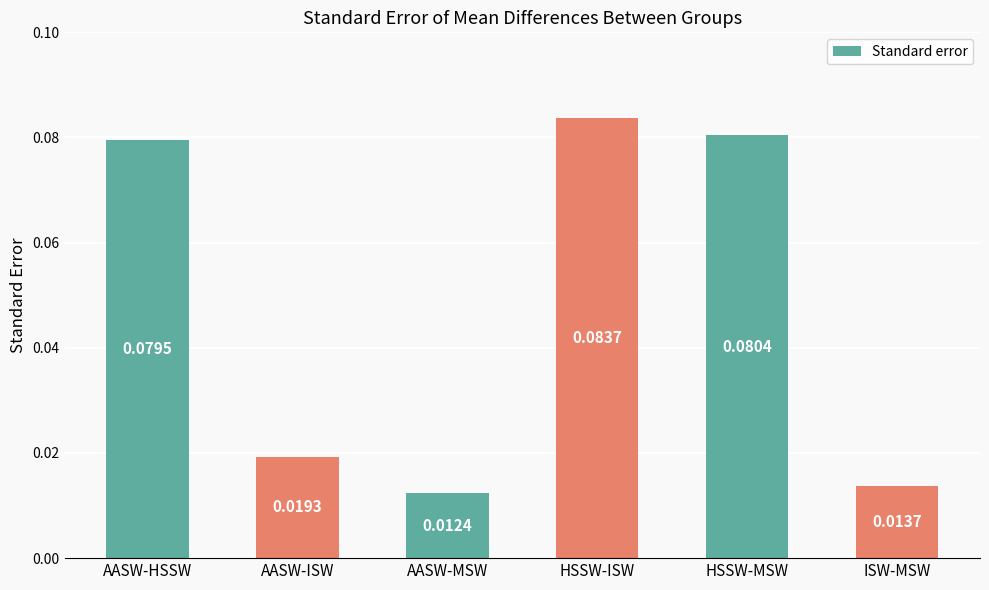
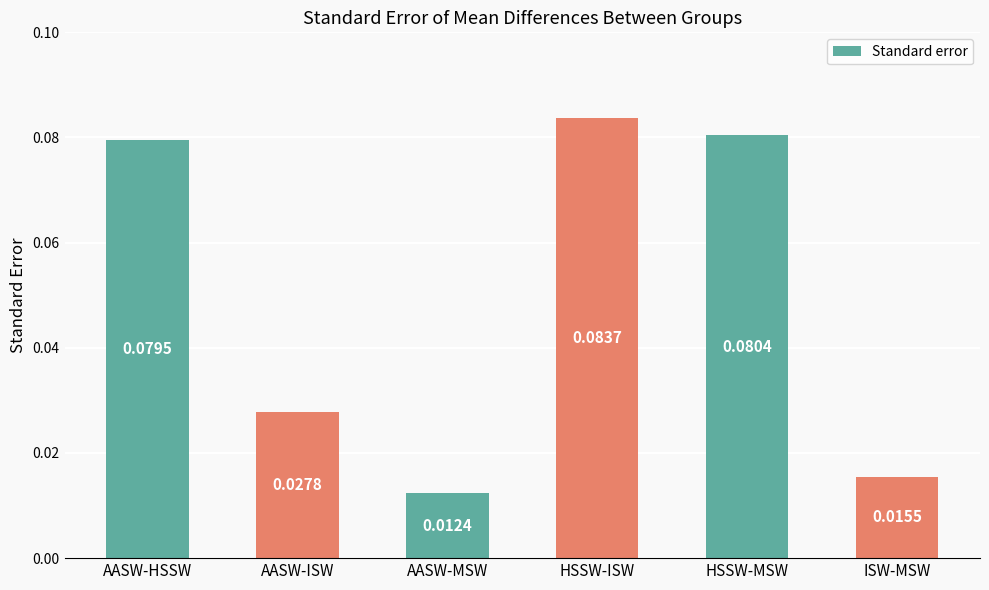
  {
    "AASW-HSSW": 0.0795,
-   "AASW-ISW": 0.0193,
+   "AASW-ISW": 0.0278,
    "AASW-MSW": 0.0124,
    "HSSW-ISW": 0.0837,
    "HSSW-MSW": 0.0804,
-   "ISW-MSW": 0.0137
+   "ISW-MSW": 0.0155
  }
